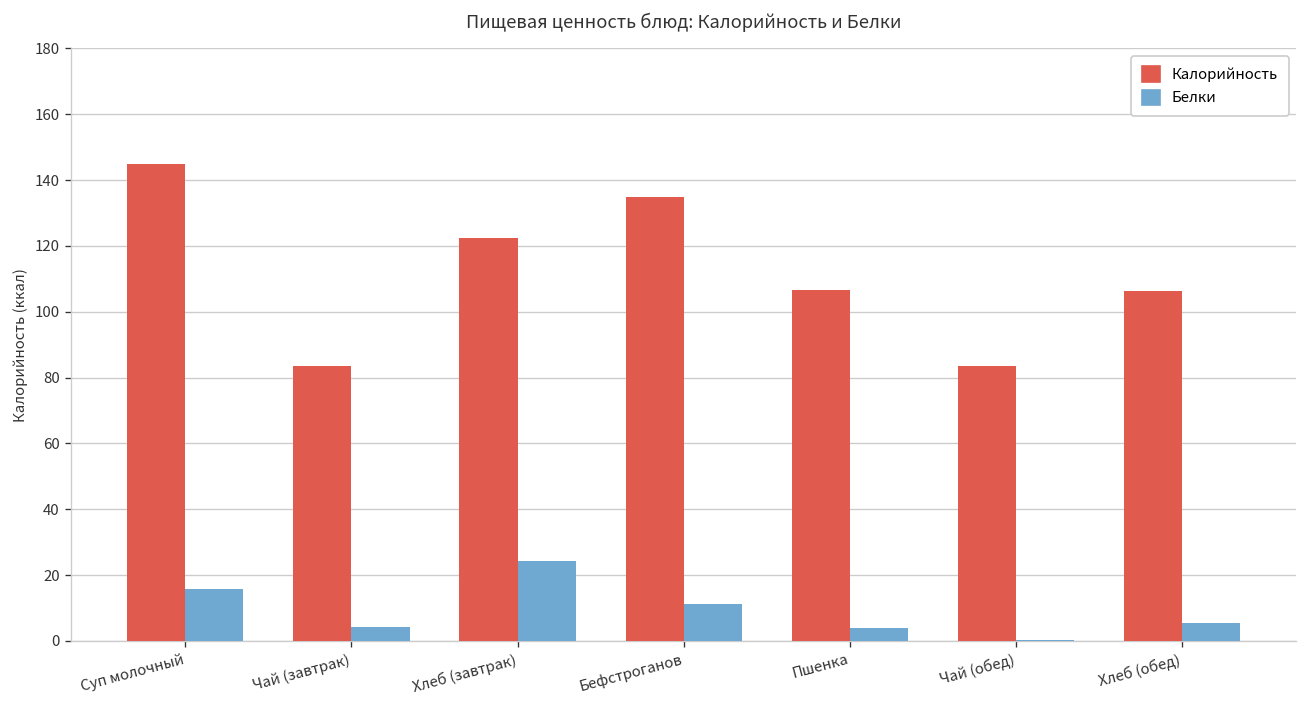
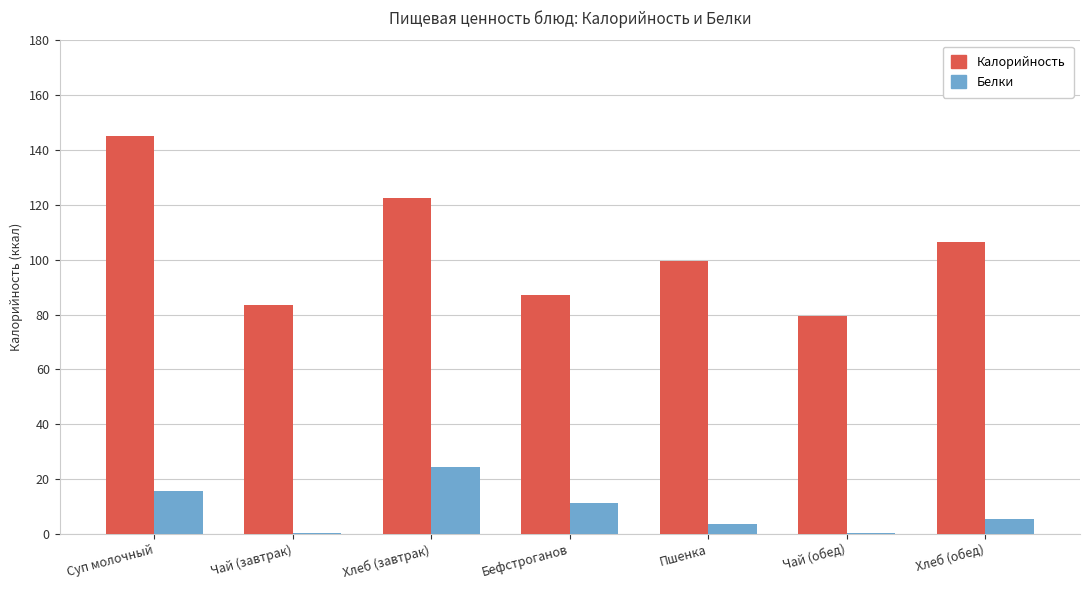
  {
    "Калорийность": {
      "Суп молочный": 145,
      "Чай (завтрак)": 83,
      "Хлеб (завтрак)": 122,
-     "Бефстроганов": 135,
-     "Пшенка": 107,
-     "Чай (обед)": 83,
+     "Бефстроганов": 87,
+     "Пшенка": 99,
+     "Чай (обед)": 80,
      "Хлеб (обед)": 106
    },
    "Белки": {
      "Суп молочный": 16,
-     "Чай (завтрак)": 4,
+     "Чай (завтрак)": 0,
      "Хлеб (завтрак)": 24,
      "Бефстроганов": 11,
      "Пшенка": 4,
      "Хлеб (обед)": 5
    }
  }
